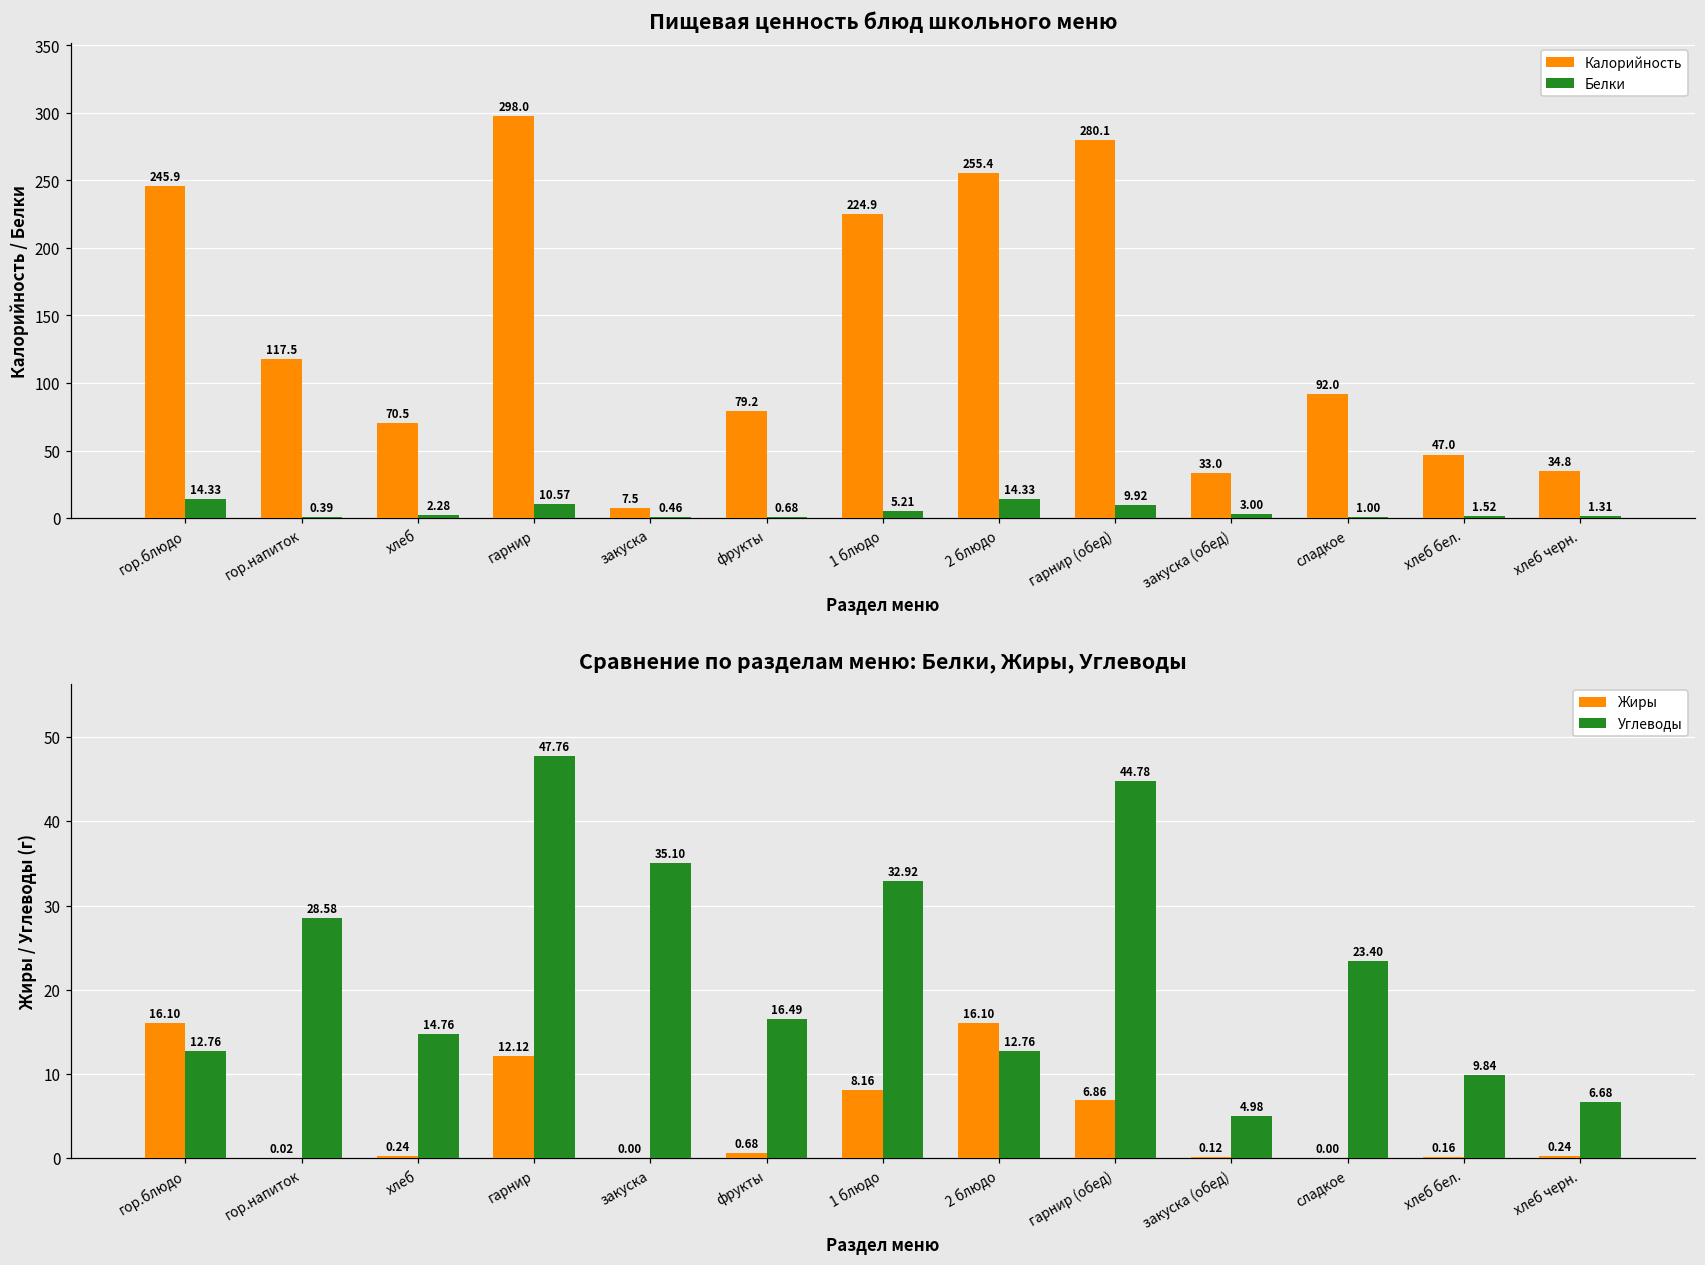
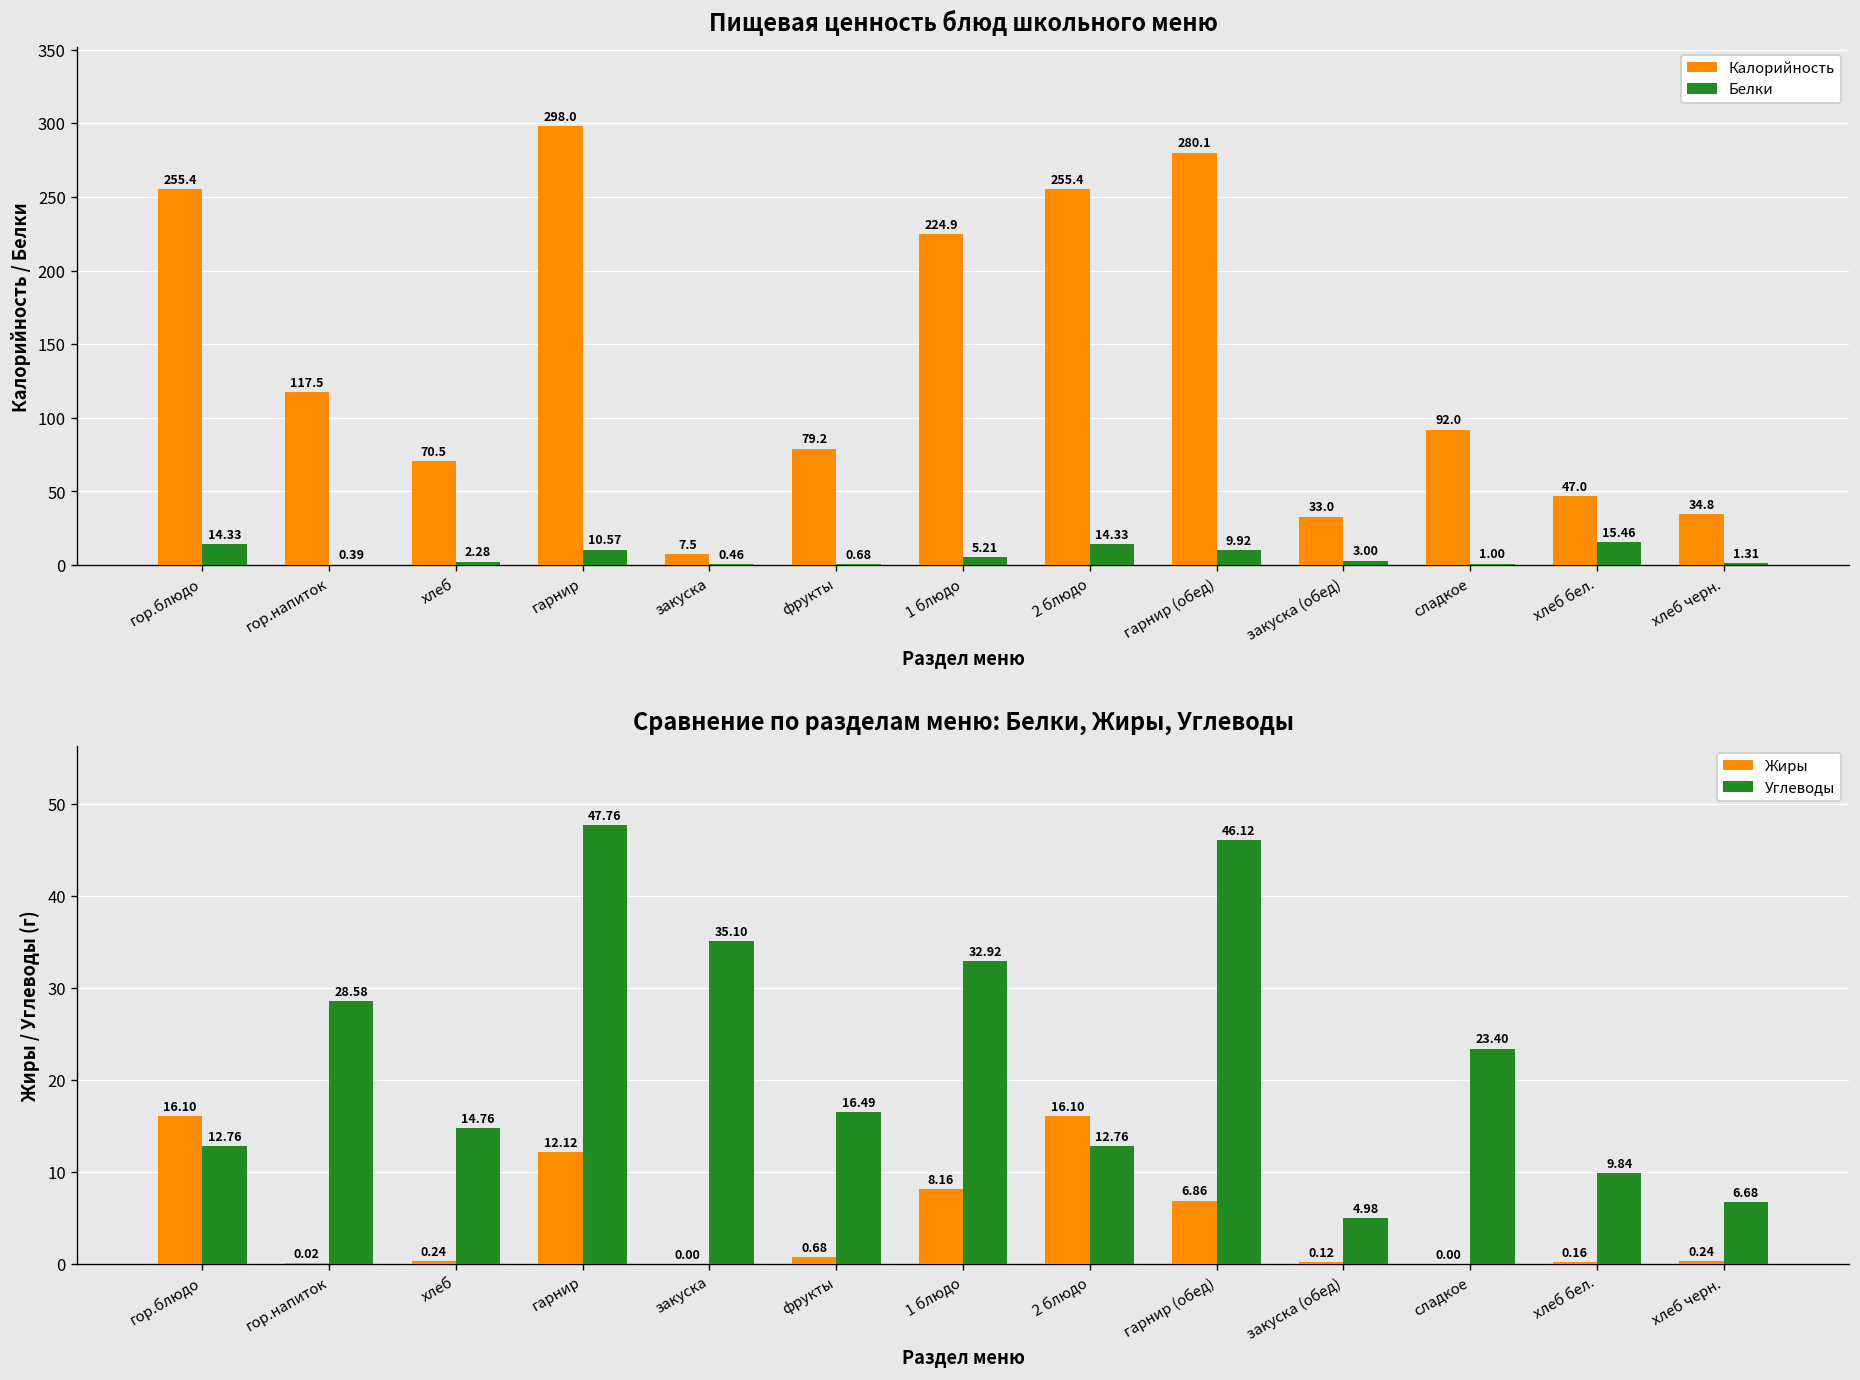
  {
    "Пищевая ценность блюд школьного меню": {
      "Калорийность": {
-       "гор.блюдо": 245.9,
+       "гор.блюдо": 255.4,
        "гор.напиток": 117.5,
        "хлеб": 70.5,
        "гарнир": 298.0,
        "закуска": 7.5,
        "фрукты": 79.2,
        "1 блюдо": 224.9,
        "2 блюдо": 255.4,
        "гарнир (обед)": 280.1,
        "закуска (обед)": 33.0,
        "сладкое": 92.0,
        "хлеб бел.": 47.0,
        "хлеб черн.": 34.8
      },
      "Белки": {
        "гор.блюдо": 14.33,
        "гор.напиток": 0.39,
        "хлеб": 2.28,
        "гарнир": 10.57,
        "закуска": 0.46,
        "фрукты": 0.68,
        "1 блюдо": 5.21,
        "2 блюдо": 14.33,
        "гарнир (обед)": 9.92,
        "закуска (обед)": 3.00,
        "сладкое": 1.00,
-       "хлеб бел.": 1.52,
+       "хлеб бел.": 15.46,
        "хлеб черн.": 1.31
      }
    },
    "Сравнение по разделам меню: Белки, Жиры, Углеводы": {
      "Жиры": {
        "гор.блюдо": 16.10,
        "гор.напиток": 0.02,
        "хлеб": 0.24,
        "гарнир": 12.12,
        "закуска": 0.00,
        "фрукты": 0.68,
        "1 блюдо": 8.16,
        "2 блюдо": 16.10,
        "гарнир (обед)": 6.86,
        "закуска (обед)": 0.12,
        "сладкое": 0.00,
        "хлеб бел.": 0.16,
        "хлеб черн.": 0.24
      },
      "Углеводы": {
        "гор.блюдо": 12.76,
        "гор.напиток": 28.58,
        "хлеб": 14.76,
        "гарнир": 47.76,
        "закуска": 35.10,
        "фрукты": 16.49,
        "1 блюдо": 32.92,
        "2 блюдо": 12.76,
-       "гарнир (обед)": 44.78,
+       "гарнир (обед)": 46.12,
        "закуска (обед)": 4.98,
        "сладкое": 23.40,
        "хлеб бел.": 9.84,
        "хлеб черн.": 6.68
      }
    }
  }
